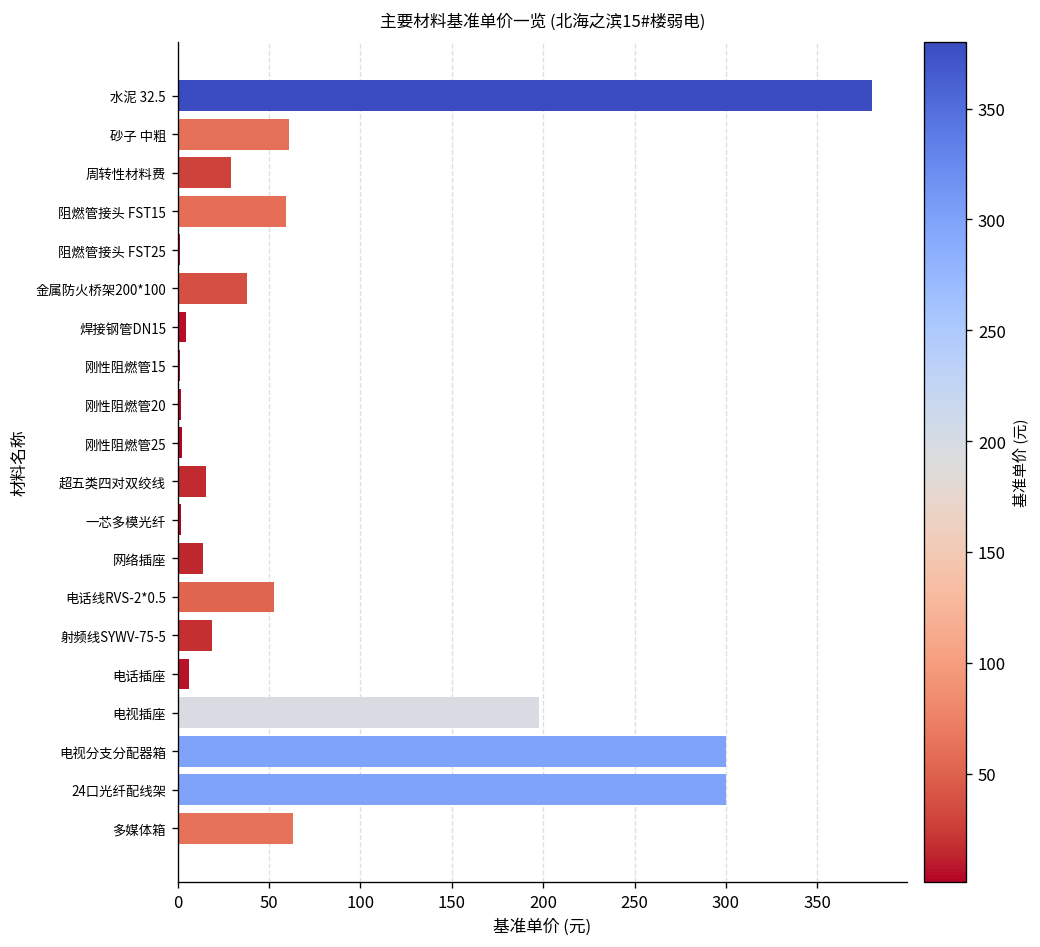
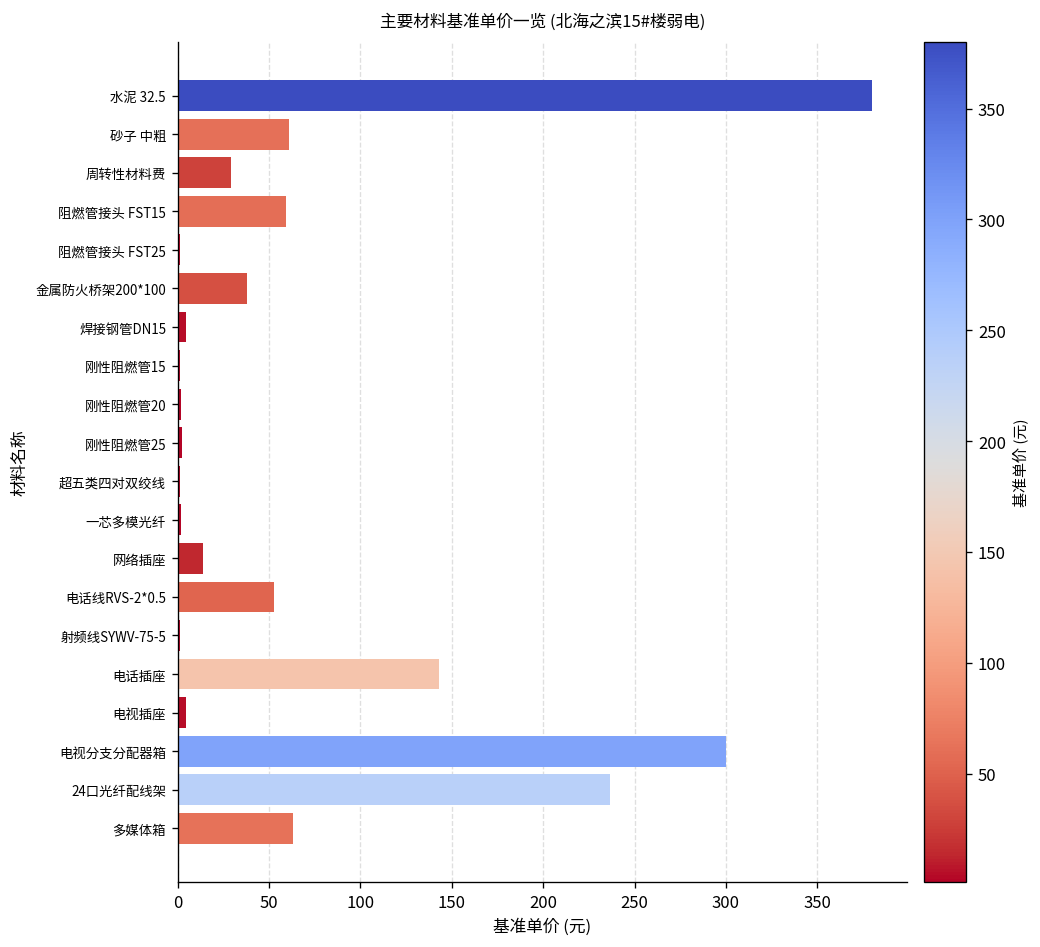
  {
    "水泥 32.5": 380,
    "砂子 中粗": 61,
    "周转性材料费": 29,
    "阻燃管接头 FST15": 59,
    "金属防火桥架200*100": 38,
    "焊接钢管DN15": 4,
    "刚性阻燃管20": 2,
    "刚性阻燃管25": 3,
-   "超五类四对双绞线": 16,
+   "超五类四对双绞线": 1,
    "一芯多模光纤": 2,
    "网络插座": 14,
    "电话线RVS-2*0.5": 53,
-   "射频线SYWV-75-5": 19,
-   "电话插座": 6,
-   "电视插座": 198,
+   "射频线SYWV-75-5": 1,
+   "电话插座": 143,
+   "电视插座": 5,
    "电视分支分配器箱": 300,
-   "24口光纤配线架": 300,
+   "24口光纤配线架": 237,
    "多媒体箱": 63
  }
